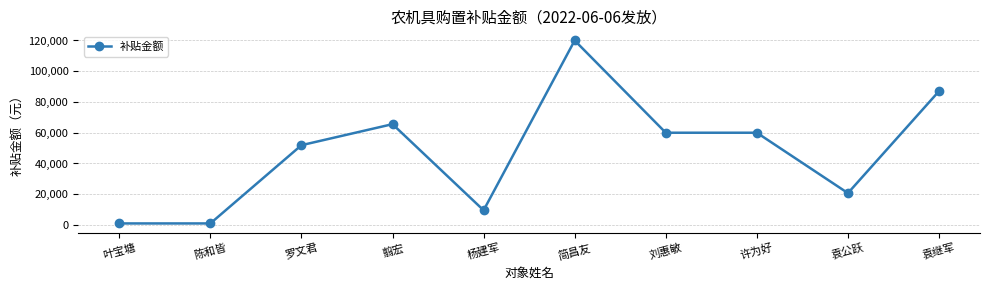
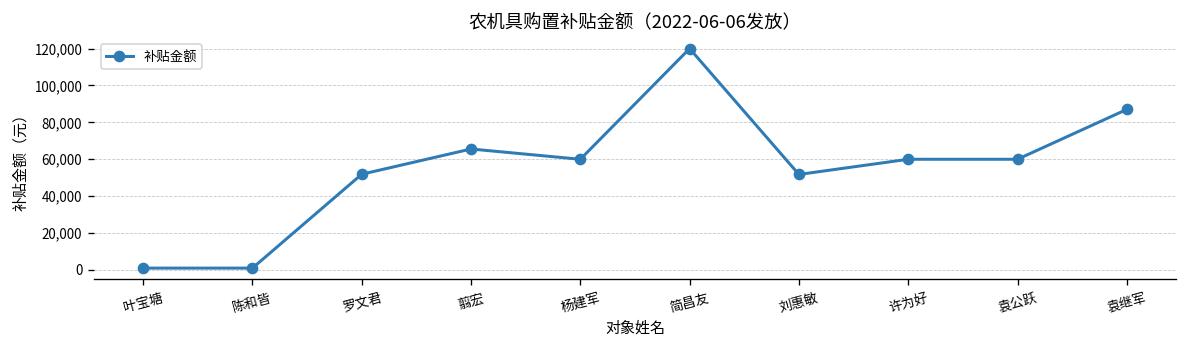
  {
    "叶宝塘": "1,000",
    "陈和皆": "1,000",
    "罗文君": "52,000",
    "翦宏": "66,000",
-   "杨建军": "10,000",
+   "杨建军": "60,000",
    "简昌友": "120,000",
-   "刘惠敏": "60,000",
+   "刘惠敏": "52,000",
    "许为好": "60,000",
-   "袁公跃": "21,000",
+   "袁公跃": "60,000",
    "袁继军": "87,000"
  }
